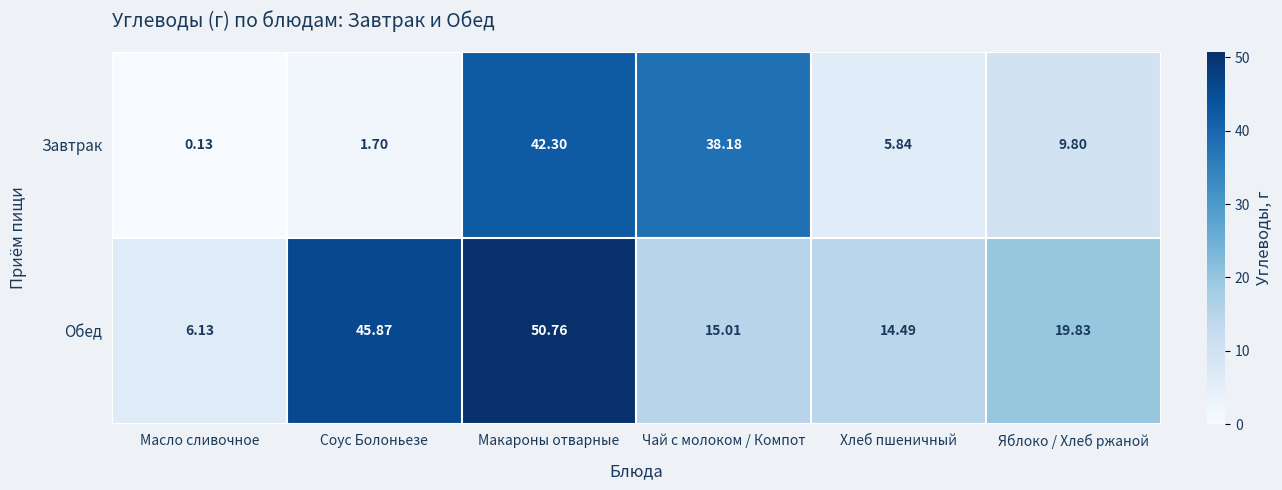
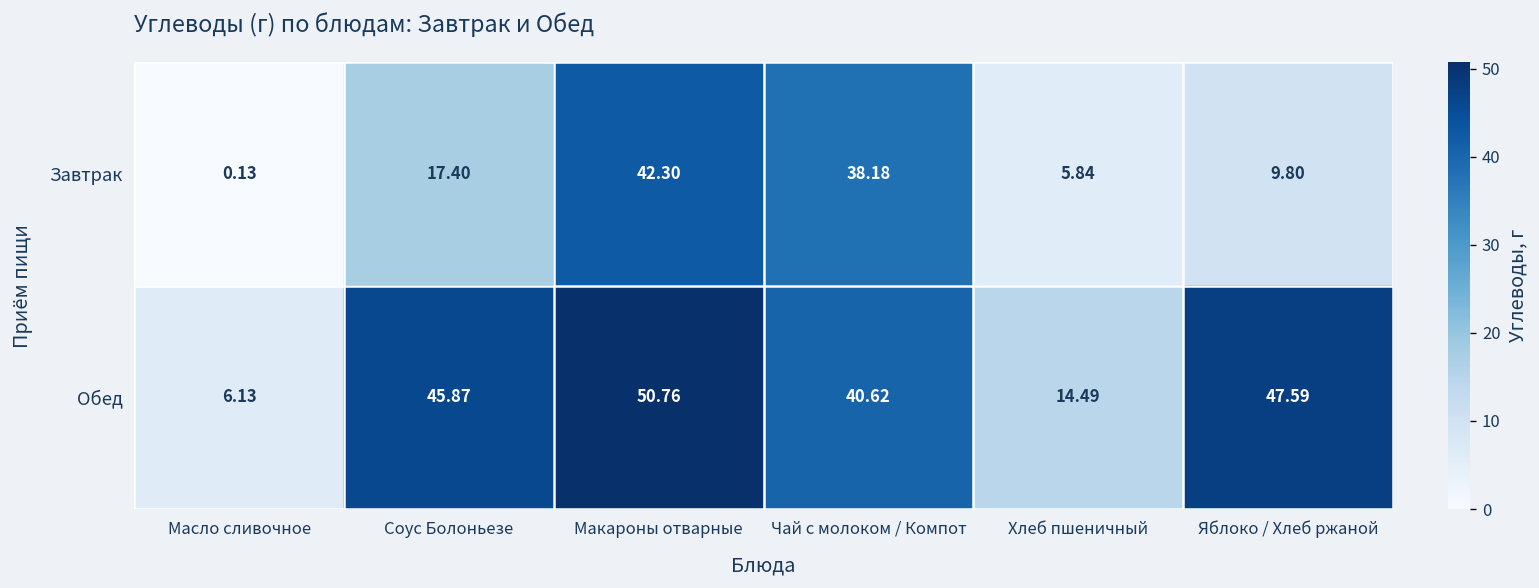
  {
    "Завтрак": {
      "Масло сливочное": 0.13,
-     "Соус Болоньезе": 1.70,
+     "Соус Болоньезе": 17.40,
      "Макароны отварные": 42.30,
      "Чай с молоком / Компот": 38.18,
      "Хлеб пшеничный": 5.84,
      "Яблоко / Хлеб ржаной": 9.80
    },
    "Обед": {
      "Масло сливочное": 6.13,
      "Соус Болоньезе": 45.87,
      "Макароны отварные": 50.76,
-     "Чай с молоком / Компот": 15.01,
+     "Чай с молоком / Компот": 40.62,
      "Хлеб пшеничный": 14.49,
-     "Яблоко / Хлеб ржаной": 19.83
+     "Яблоко / Хлеб ржаной": 47.59
    }
  }
